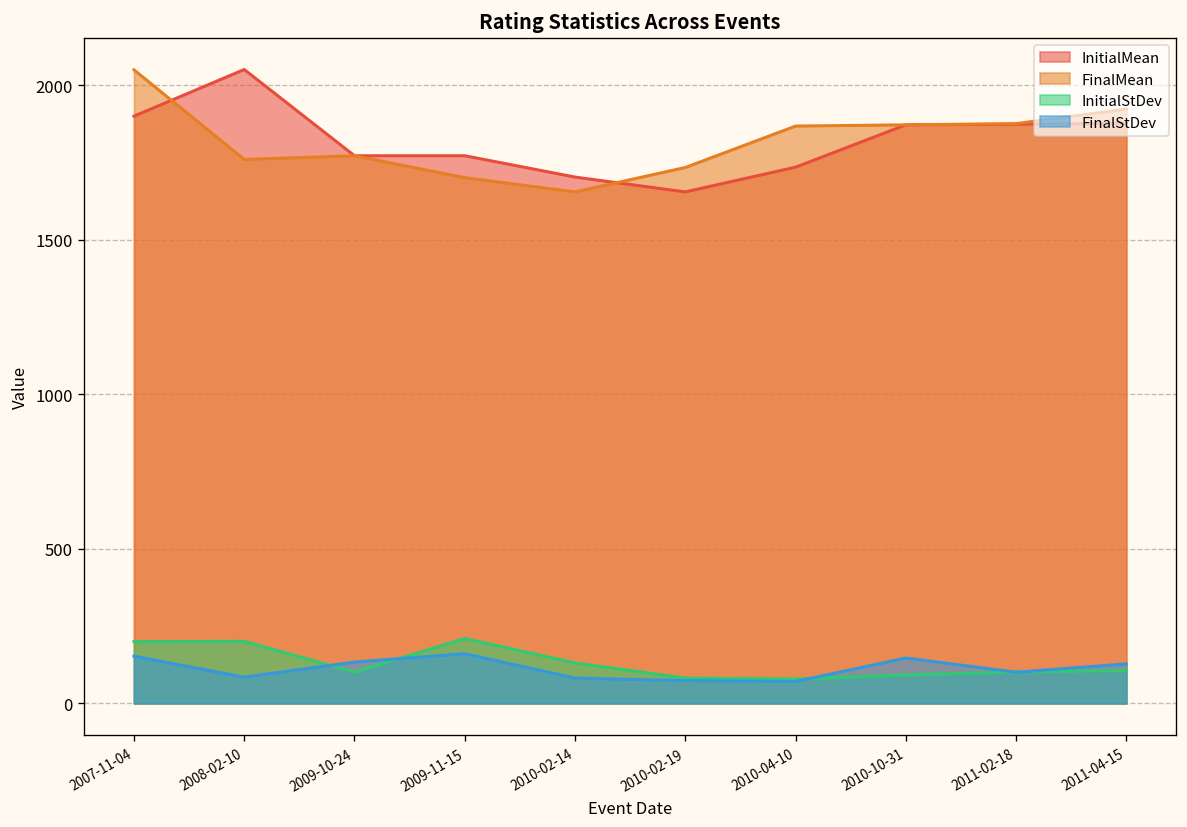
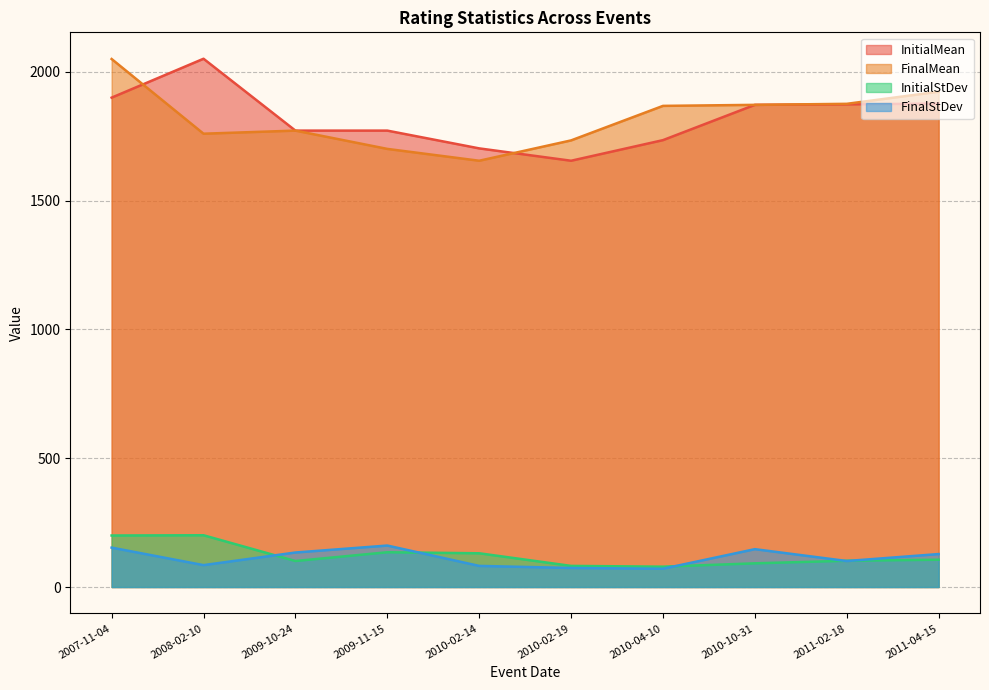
  {
    "InitialStDev": {
      "2007-11-04": 200,
      "2008-02-10": 200,
      "2009-10-24": 100,
-     "2009-11-15": 210,
+     "2009-11-15": 140,
      "2010-02-14": 130,
      "2010-10-31": 90,
      "2011-04-15": 110
    },
    "FinalStDev": {
      "2007-11-04": 150,
      "2008-02-10": 90,
      "2009-10-24": 130,
      "2009-11-15": 160,
      "2010-02-14": 80,
      "2010-10-31": 150,
      "2011-04-15": 130
    }
  }
